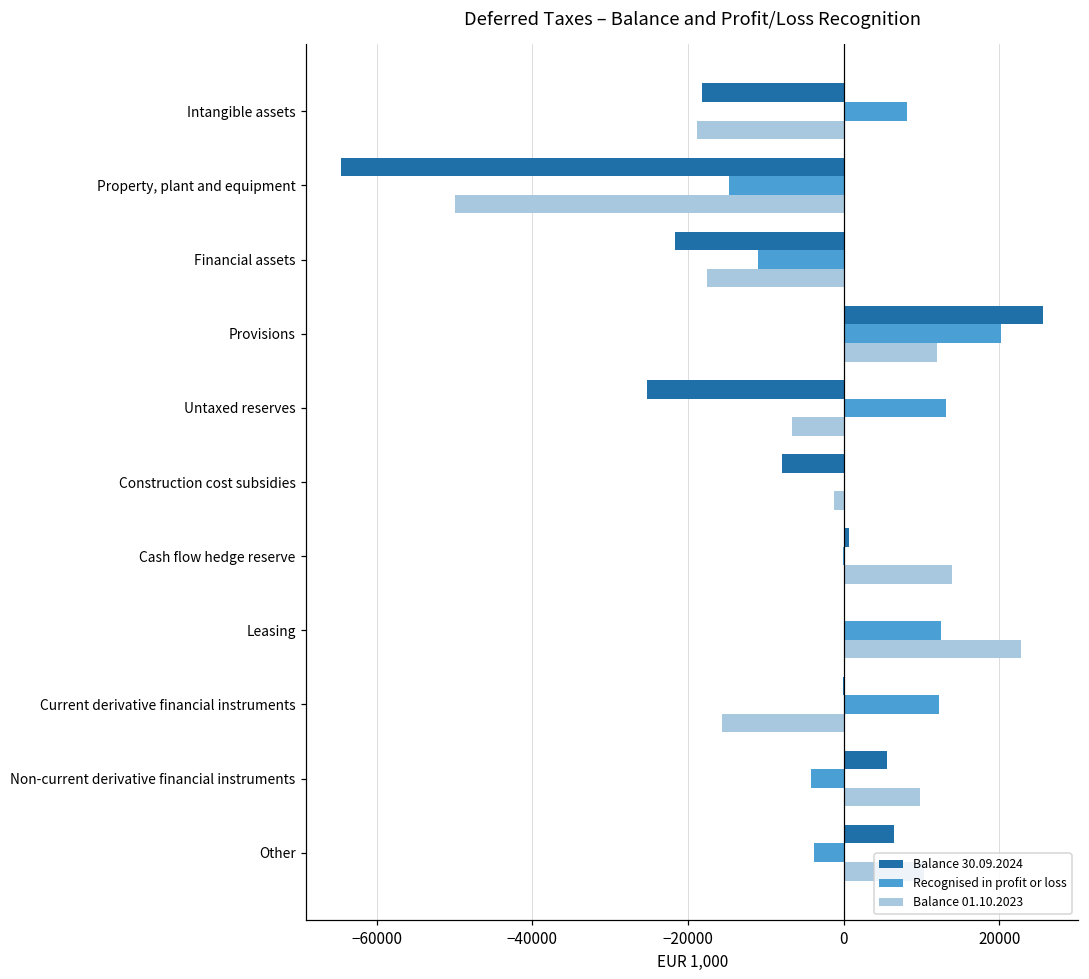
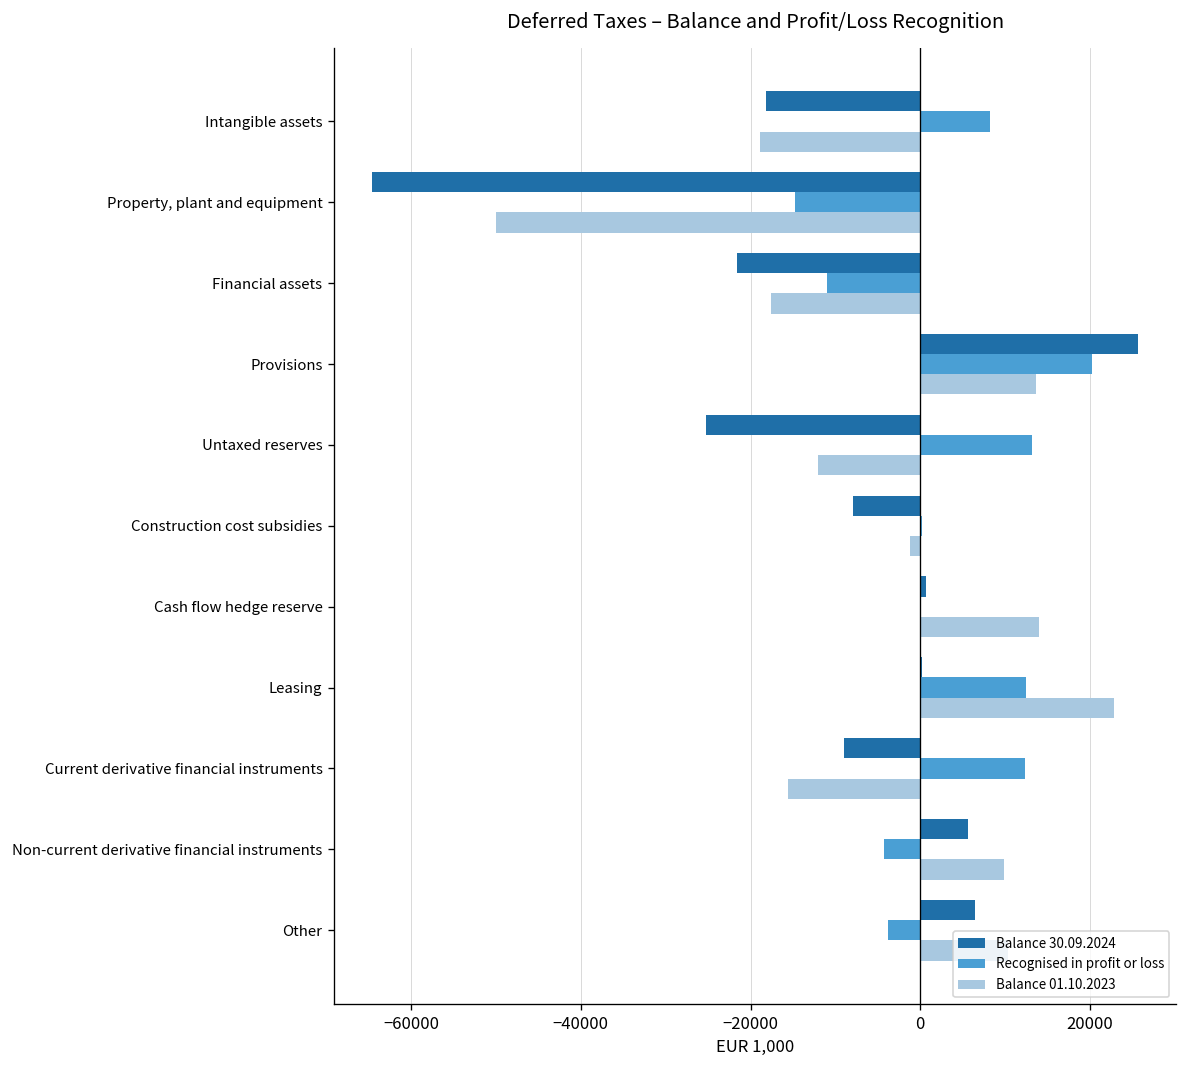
  {
    "Balance 30.09.2024": {
      "Intangible assets": -18000,
      "Property, plant and equipment": -65000,
      "Financial assets": -22000,
      "Provisions": 26000,
      "Untaxed reserves": -25000,
      "Construction cost subsidies": -8000,
      "Cash flow hedge reserve": 1000,
-     "Current derivative financial instruments": 0,
+     "Current derivative financial instruments": -9000,
      "Non-current derivative financial instruments": 6000,
      "Other": 6000
    },
    "Recognised in profit or loss": {
      "Intangible assets": 8000,
      "Property, plant and equipment": -15000,
      "Financial assets": -11000,
      "Provisions": 20000,
      "Untaxed reserves": 13000,
      "Leasing": 12000,
      "Current derivative financial instruments": 12000,
      "Non-current derivative financial instruments": -4000,
      "Other": -4000
    },
    "Balance 01.10.2023": {
      "Intangible assets": -19000,
      "Property, plant and equipment": -50000,
      "Financial assets": -18000,
-     "Provisions": 12000,
-     "Untaxed reserves": -7000,
+     "Provisions": 14000,
+     "Untaxed reserves": -12000,
      "Construction cost subsidies": -1000,
      "Cash flow hedge reserve": 14000,
      "Leasing": 23000,
      "Current derivative financial instruments": -16000,
      "Non-current derivative financial instruments": 10000
    }
  }
